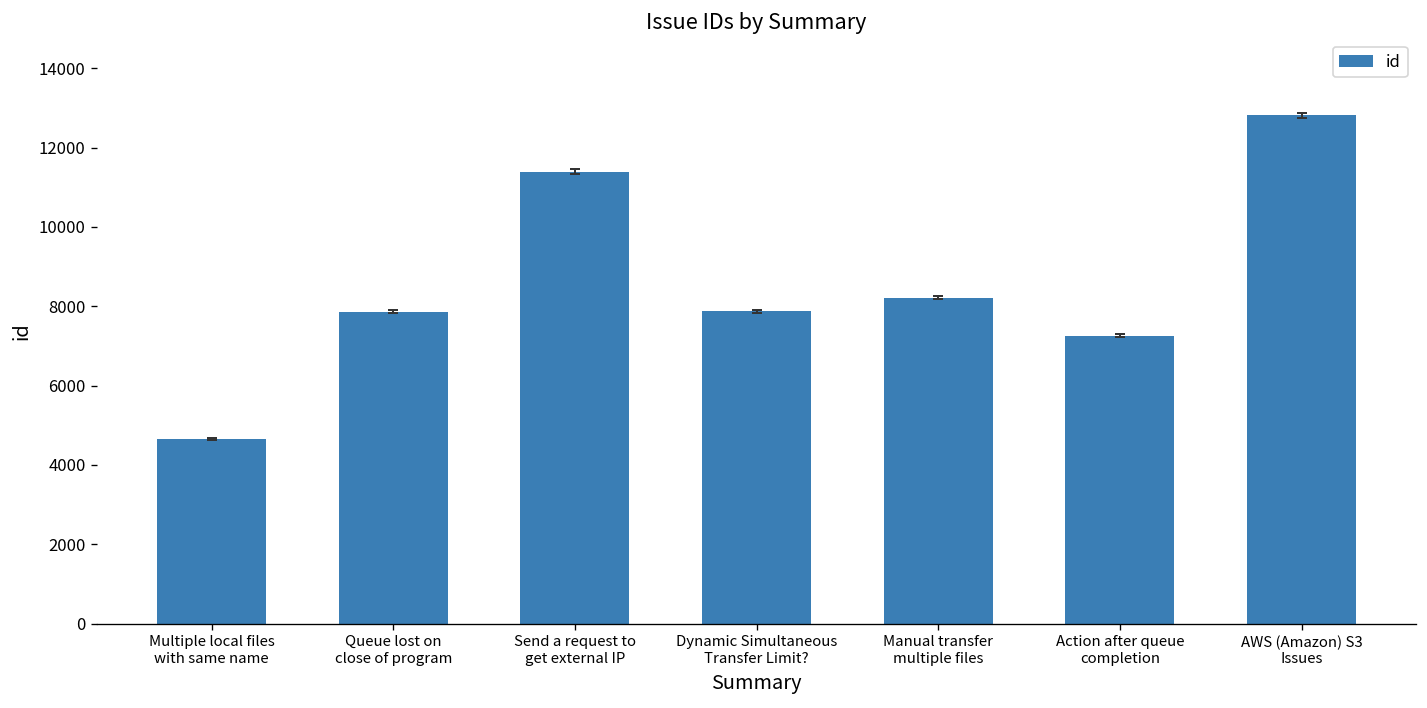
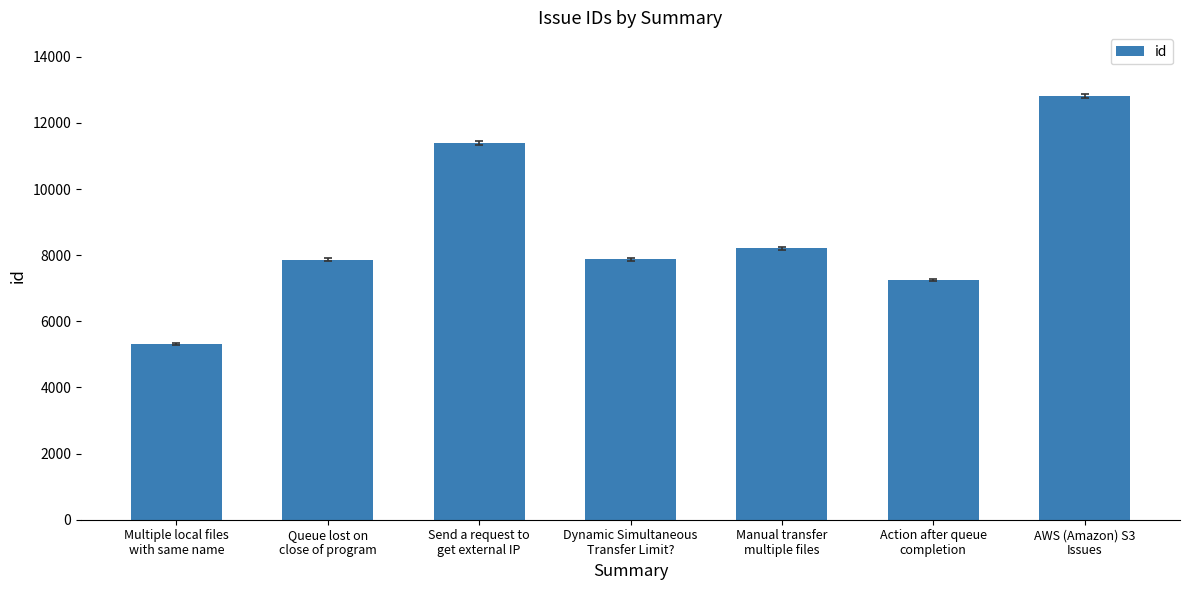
  {
    "id": {
-     "Multiple local files with same name": 4600,
+     "Multiple local files with same name": 5300,
      "Queue lost on close of program": 7900,
      "Send a request to get external IP": 11400,
      "Dynamic Simultaneous Transfer Limit?": 7900,
      "Manual transfer multiple files": 8200,
      "Action after queue completion": 7300,
      "AWS (Amazon) S3 Issues": 12800
    }
  }
